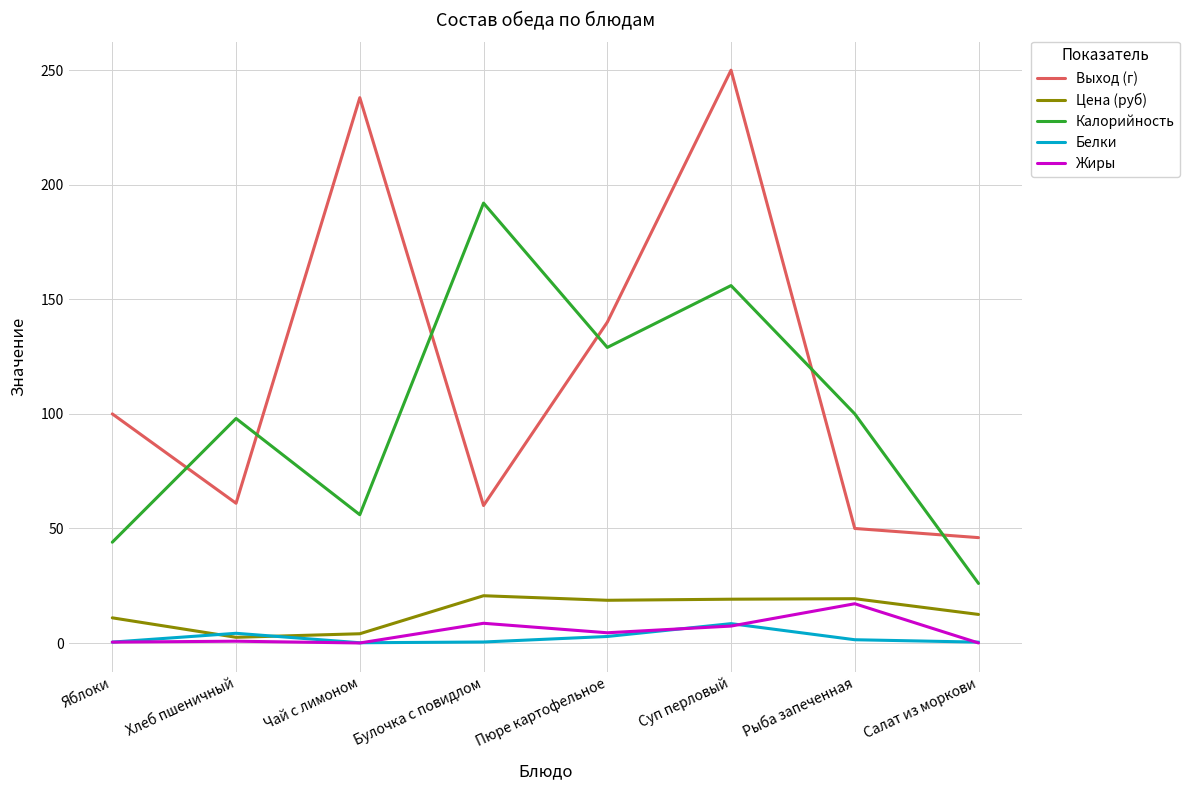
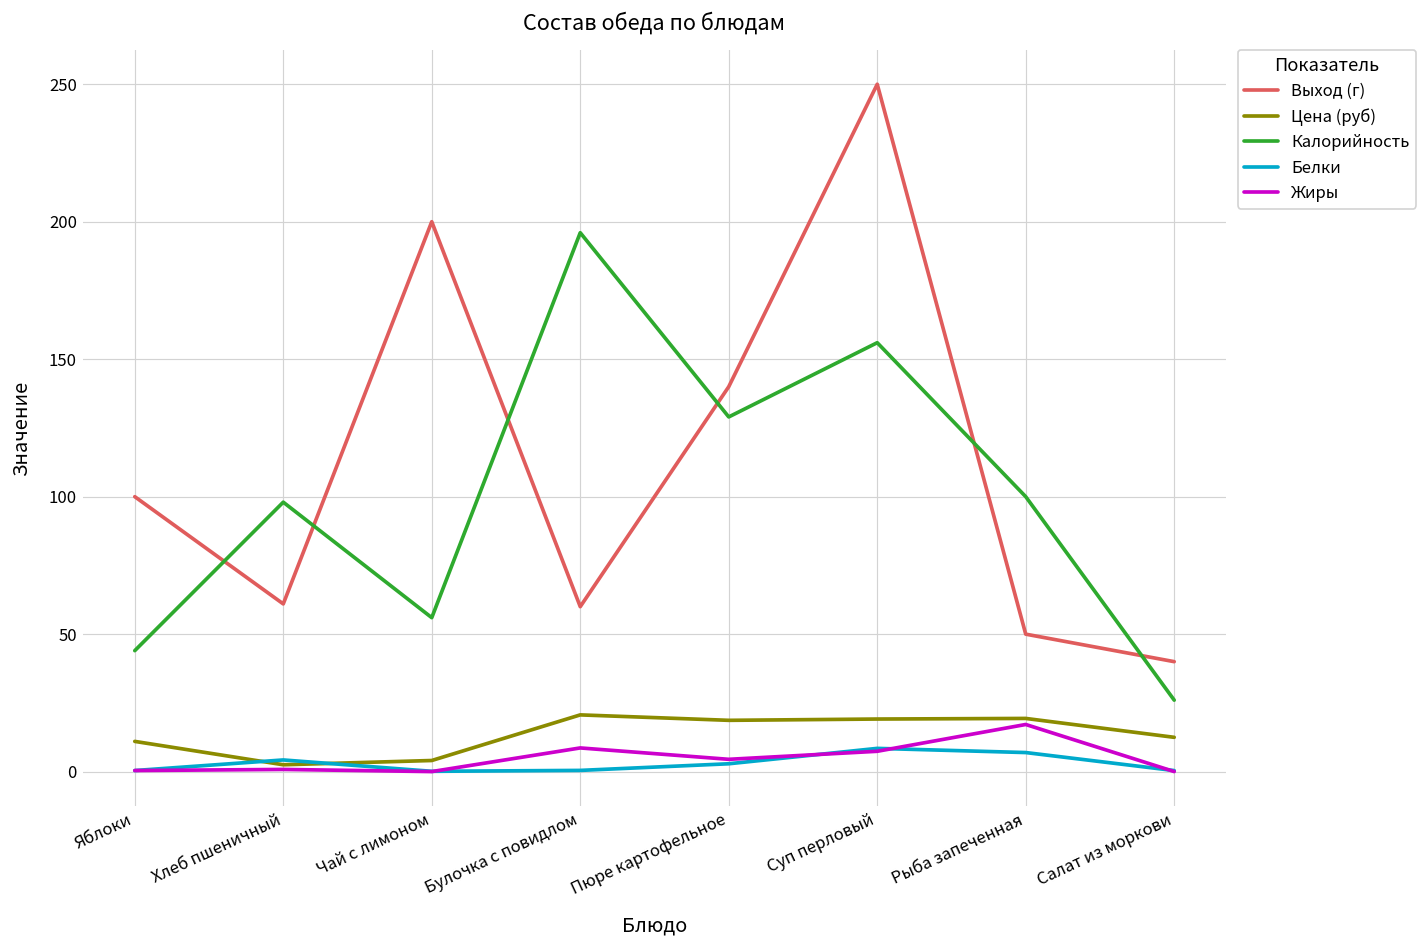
  {
    "Выход (г)": {
      "Яблоки": 100,
      "Хлеб пшеничный": 61,
-     "Чай с лимоном": 238,
+     "Чай с лимоном": 200,
      "Булочка с повидлом": 60,
      "Пюре картофельное": 140,
      "Суп перловый": 250,
      "Рыба запеченная": 50,
-     "Салат из моркови": 46
+     "Салат из моркови": 40
    },
    "Цена (руб)": {
      "Яблоки": 11,
      "Хлеб пшеничный": 3,
      "Чай с лимоном": 4,
      "Булочка с повидлом": 21,
      "Пюре картофельное": 19,
      "Суп перловый": 19,
      "Рыба запеченная": 19,
      "Салат из моркови": 12
    },
    "Калорийность": {
      "Яблоки": 44,
      "Хлеб пшеничный": 98,
      "Чай с лимоном": 56,
-     "Булочка с повидлом": 192,
+     "Булочка с повидлом": 196,
      "Пюре картофельное": 129,
      "Суп перловый": 156,
      "Рыба запеченная": 100,
      "Салат из моркови": 26
    },
    "Белки": {
      "Хлеб пшеничный": 4,
      "Булочка с повидлом": 0,
      "Пюре картофельное": 3,
-     "Рыба запеченная": 1
+     "Рыба запеченная": 7
    },
    "Жиры": {
      "Хлеб пшеничный": 1,
      "Булочка с повидлом": 9,
      "Пюре картофельное": 4,
      "Рыба запеченная": 17
    }
  }
